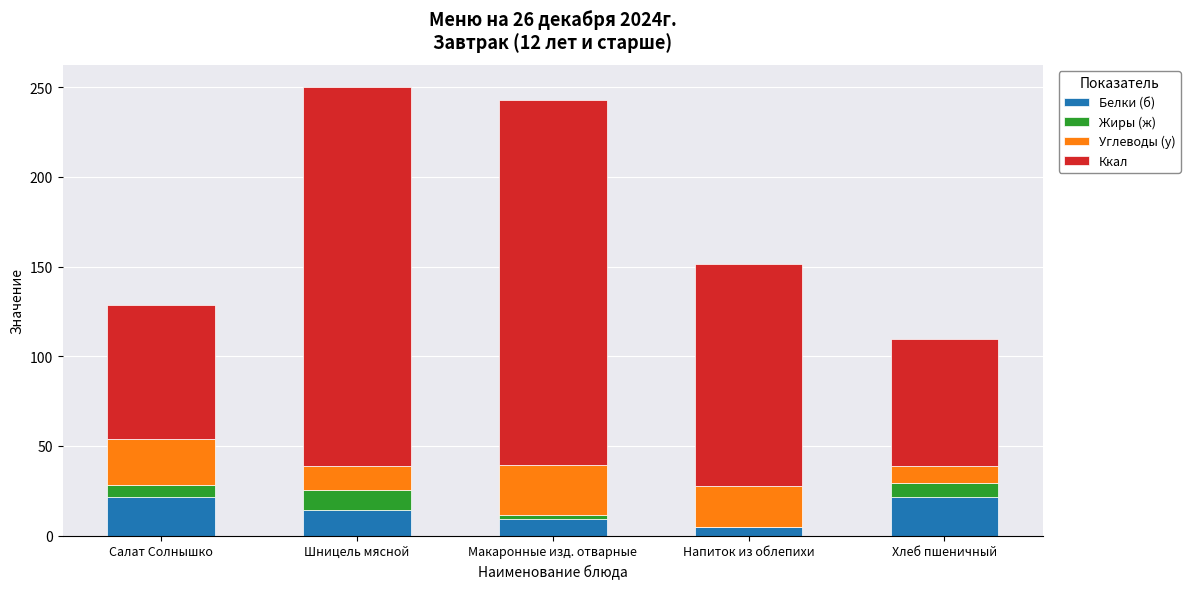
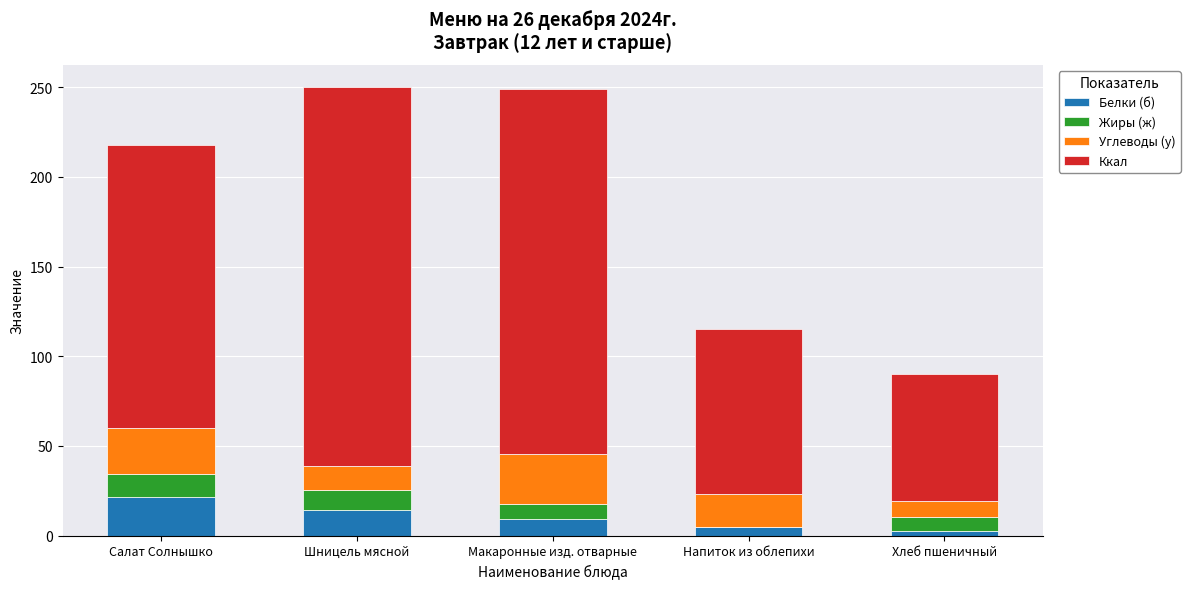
  {
    "Белки (б)": {
      "Салат Солнышко": 22,
      "Шницель мясной": 14,
      "Макаронные изд. отварные": 9,
      "Напиток из облепихи": 5,
-     "Хлеб пшеничный": 22
+     "Хлеб пшеничный": 2
    },
    "Жиры (ж)": {
-     "Салат Солнышко": 6,
+     "Салат Солнышко": 12,
      "Шницель мясной": 11,
-     "Макаронные изд. отварные": 2,
+     "Макаронные изд. отварные": 8,
      "Напиток из облепихи": 0,
      "Хлеб пшеничный": 8
    },
    "Углеводы (у)": {
      "Салат Солнышко": 26,
      "Шницель мясной": 13,
      "Макаронные изд. отварные": 28,
-     "Напиток из облепихи": 23,
+     "Напиток из облепихи": 19,
      "Хлеб пшеничный": 9
    },
    "Ккал": {
-     "Салат Солнышко": 75,
+     "Салат Солнышко": 158,
      "Шницель мясной": 211,
      "Макаронные изд. отварные": 203,
-     "Напиток из облепихи": 124,
+     "Напиток из облепихи": 92,
      "Хлеб пшеничный": 71
    }
  }
